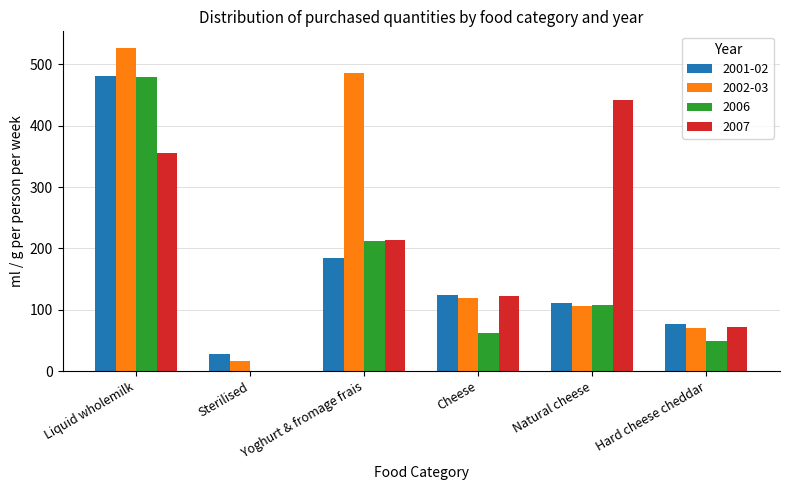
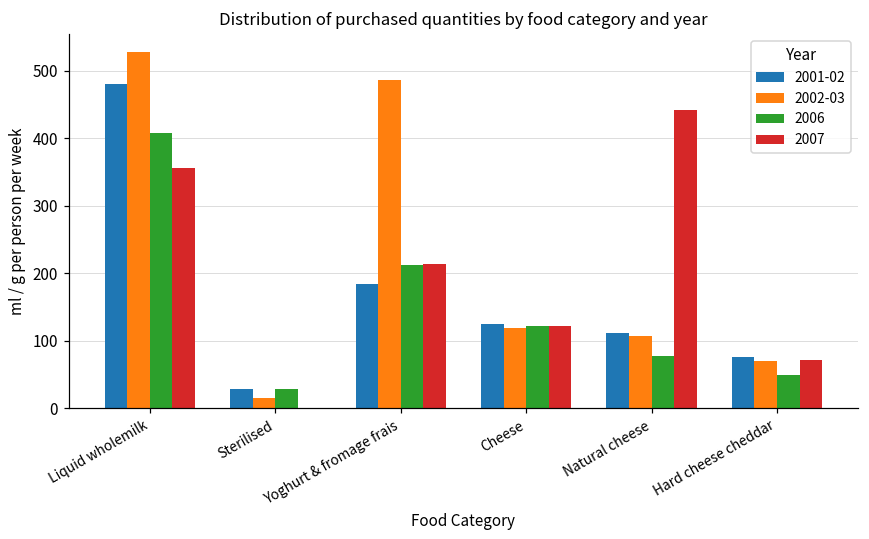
  {
    "2001-02": {
      "Liquid wholemilk": 480,
      "Sterilised": 30,
      "Yoghurt & fromage frais": 180,
      "Cheese": 120,
      "Natural cheese": 110,
      "Hard cheese cheddar": 80
    },
    "2002-03": {
      "Liquid wholemilk": 530,
      "Sterilised": 20,
      "Yoghurt & fromage frais": 490,
      "Cheese": 120,
      "Natural cheese": 110,
      "Hard cheese cheddar": 70
    },
    "2006": {
-     "Liquid wholemilk": 480,
-     "Sterilised": 0,
+     "Liquid wholemilk": 410,
+     "Sterilised": 30,
      "Yoghurt & fromage frais": 210,
-     "Cheese": 60,
-     "Natural cheese": 110,
+     "Cheese": 120,
+     "Natural cheese": 80,
      "Hard cheese cheddar": 50
    },
    "2007": {
      "Liquid wholemilk": 360,
      "Sterilised": 0,
      "Yoghurt & fromage frais": 210,
      "Cheese": 120,
      "Natural cheese": 440,
      "Hard cheese cheddar": 70
    }
  }
